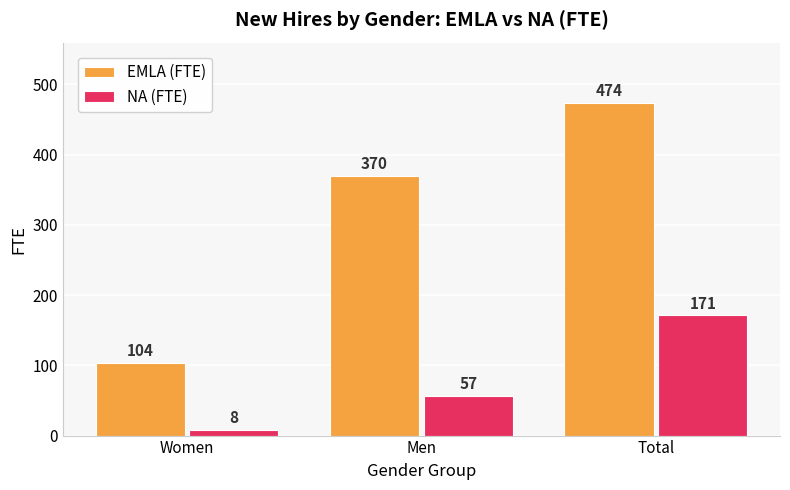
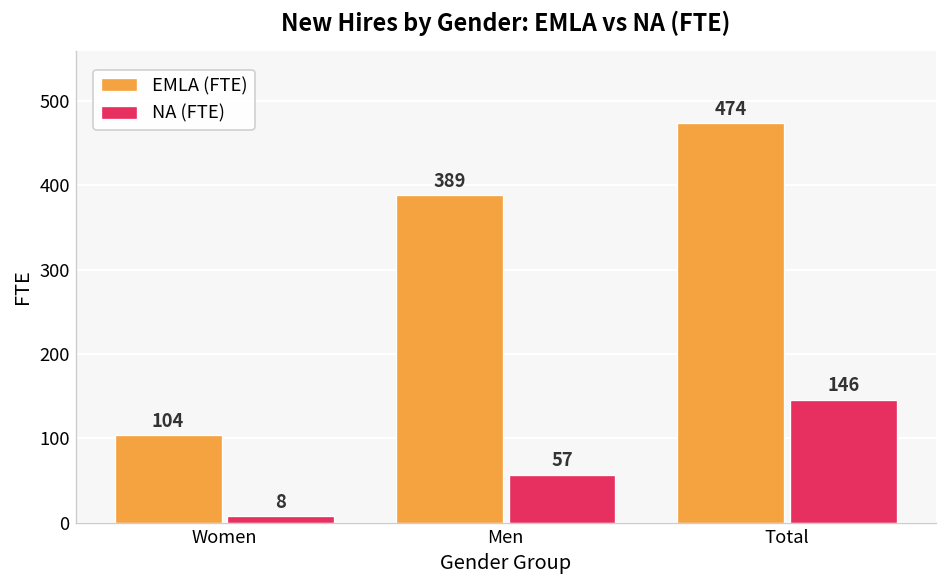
  {
    "EMLA (FTE)": {
      "Women": 104,
-     "Men": 370,
+     "Men": 389,
      "Total": 474
    },
    "NA (FTE)": {
      "Women": 8,
      "Men": 57,
-     "Total": 171
+     "Total": 146
    }
  }
